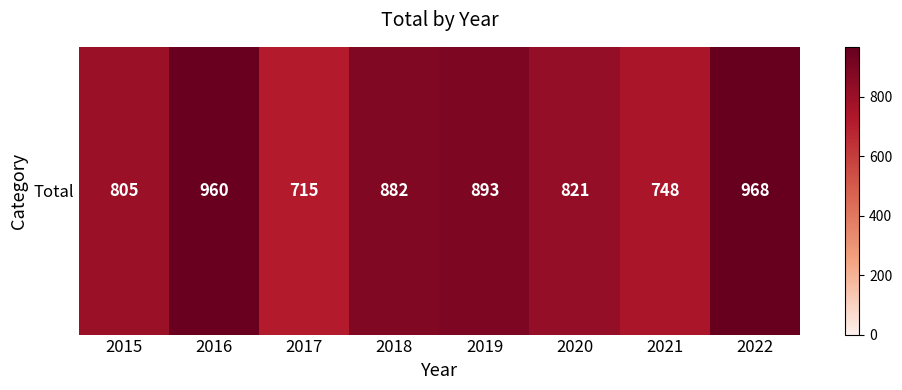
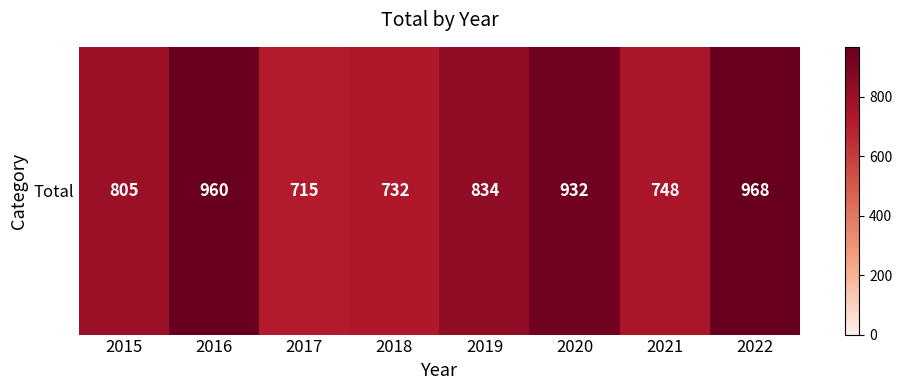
  {
    "Total": {
      "2015": 805,
      "2016": 960,
      "2017": 715,
-     "2018": 882,
-     "2019": 893,
-     "2020": 821,
+     "2018": 732,
+     "2019": 834,
+     "2020": 932,
      "2021": 748,
      "2022": 968
    }
  }
